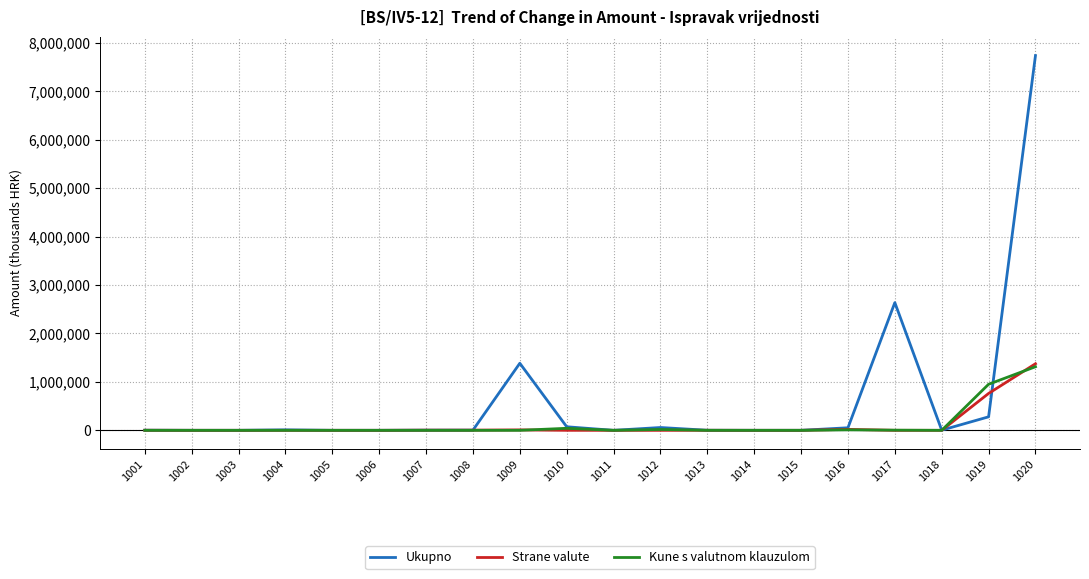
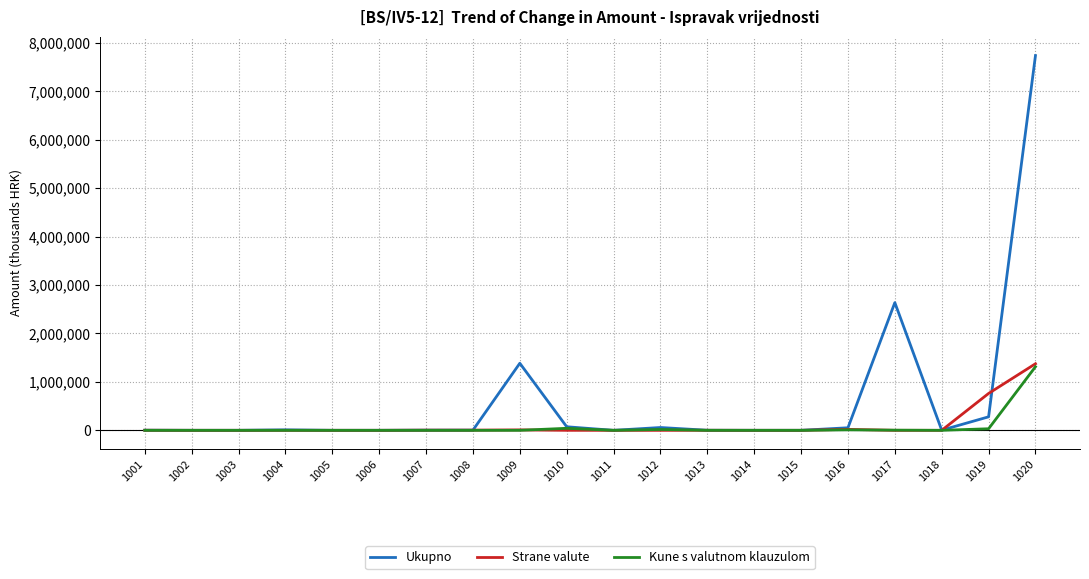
  {
    "Ukupno": {
      "1009": "1,400,000",
      "1017": "2,600,000",
      "1019": "300,000",
      "1020": "7,700,000"
    },
    "Strane valute": {
      "1019": "800,000",
      "1020": "1,400,000"
    },
    "Kune s valutnom klauzulom": {
-     "1019": "1,000,000",
+     "1019": "0",
      "1020": "1,300,000"
    }
  }
